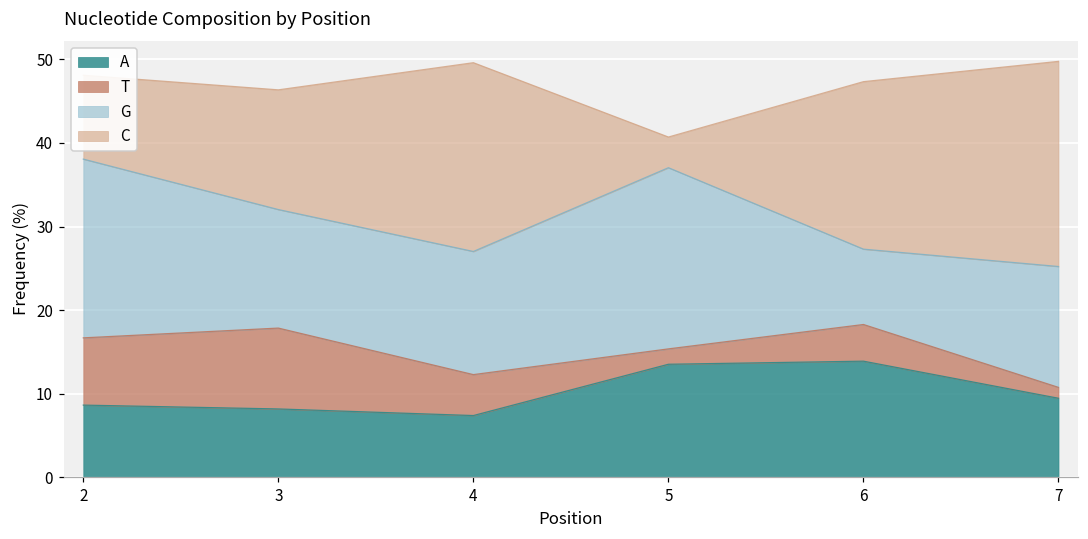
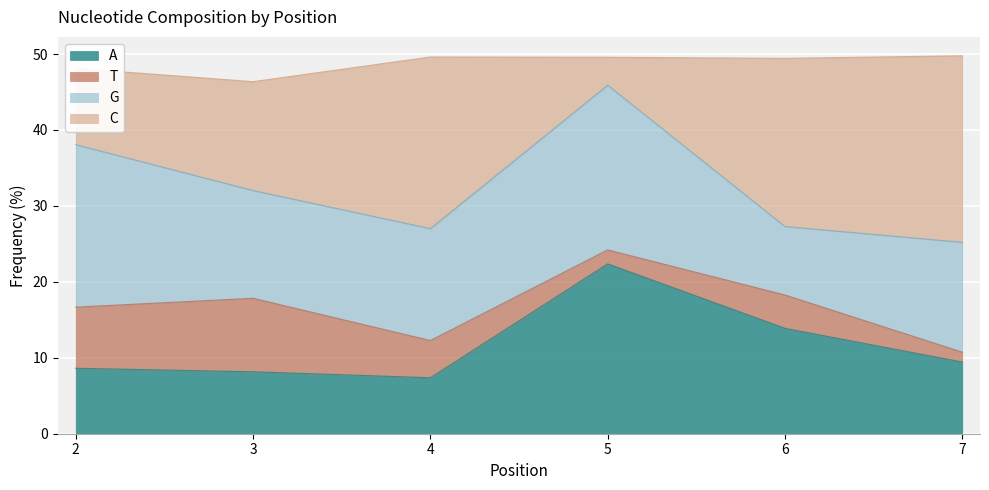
  {
    "A": {
      "2": 9,
      "3": 8,
      "4": 7,
-     "5": 14,
+     "5": 22,
      "6": 14,
      "7": 9
    },
    "T": {
      "2": 8,
      "3": 10,
      "4": 5,
      "5": 2,
      "6": 4,
      "7": 1
    },
    "G": {
      "2": 21,
      "3": 14,
      "4": 15,
      "5": 22,
      "6": 9,
      "7": 14
    },
    "C": {
      "3": 14,
      "4": 23,
      "5": 4,
-     "6": 20,
+     "6": 22,
      "7": 25
    }
  }
